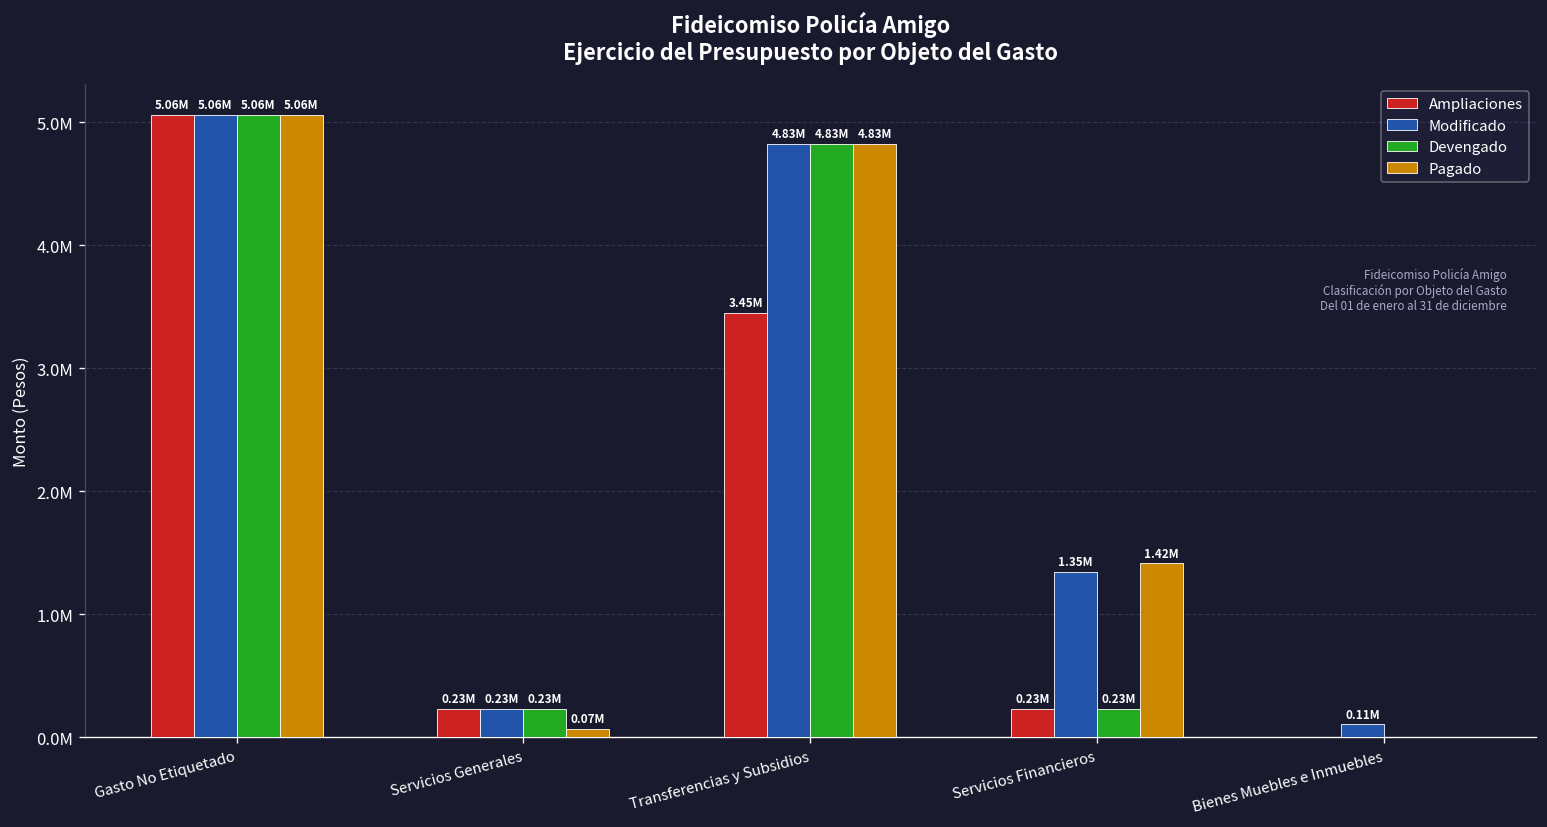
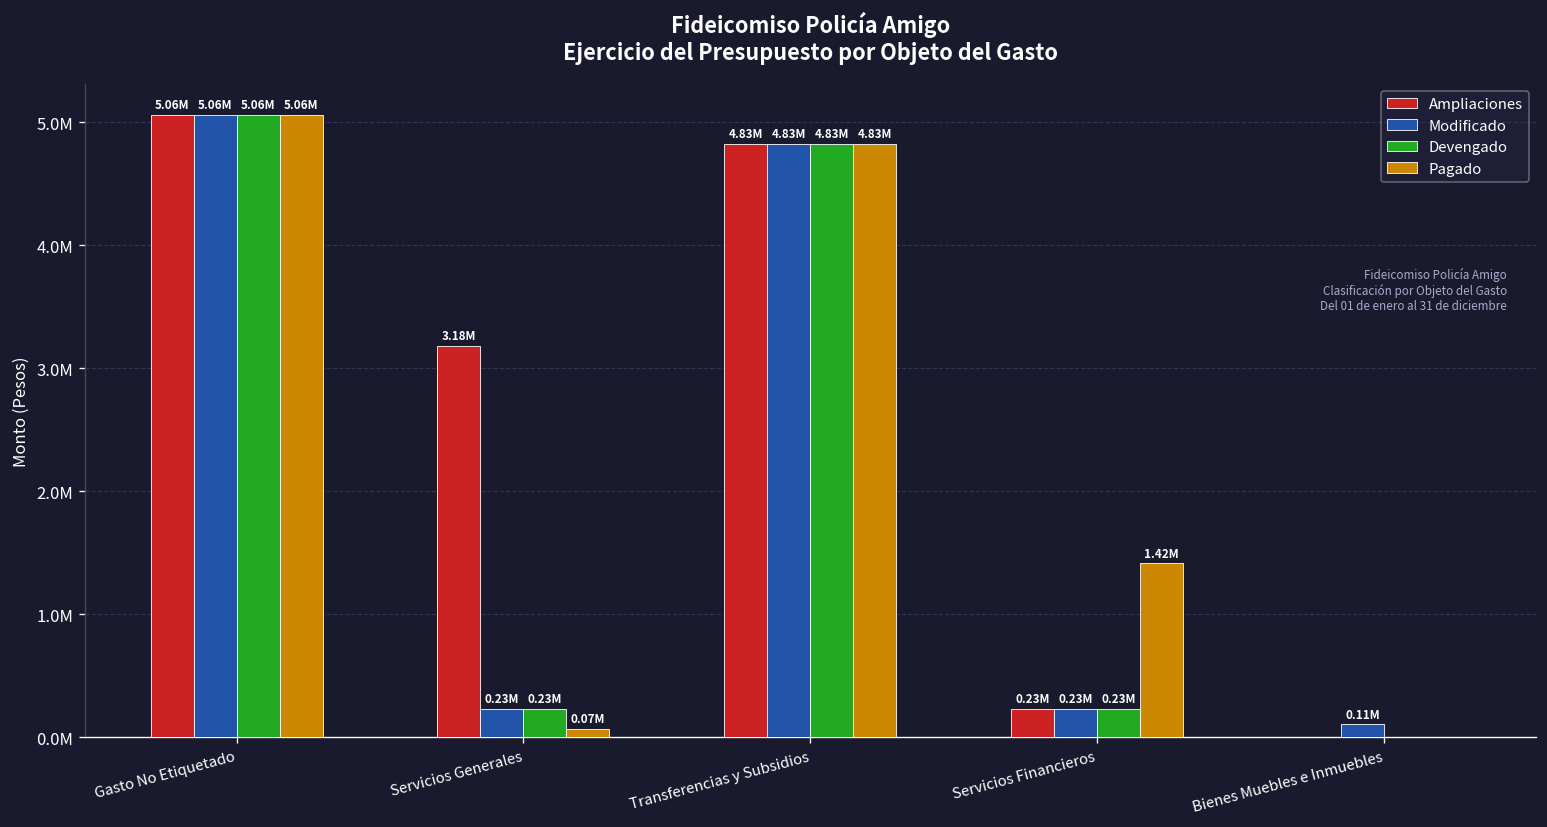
  {
    "Ampliaciones": {
      "Gasto No Etiquetado": "5.06M",
-     "Servicios Generales": "0.23M",
-     "Transferencias y Subsidios": "3.45M",
+     "Servicios Generales": "3.18M",
+     "Transferencias y Subsidios": "4.83M",
      "Servicios Financieros": "0.23M"
    },
    "Modificado": {
      "Gasto No Etiquetado": "5.06M",
      "Servicios Generales": "0.23M",
      "Transferencias y Subsidios": "4.83M",
-     "Servicios Financieros": "1.35M",
+     "Servicios Financieros": "0.23M",
      "Bienes Muebles e Inmuebles": "0.11M"
    },
    "Devengado": {
      "Gasto No Etiquetado": "5.06M",
      "Servicios Generales": "0.23M",
      "Transferencias y Subsidios": "4.83M",
      "Servicios Financieros": "0.23M"
    },
    "Pagado": {
      "Gasto No Etiquetado": "5.06M",
      "Servicios Generales": "0.07M",
      "Transferencias y Subsidios": "4.83M",
      "Servicios Financieros": "1.42M"
    }
  }
